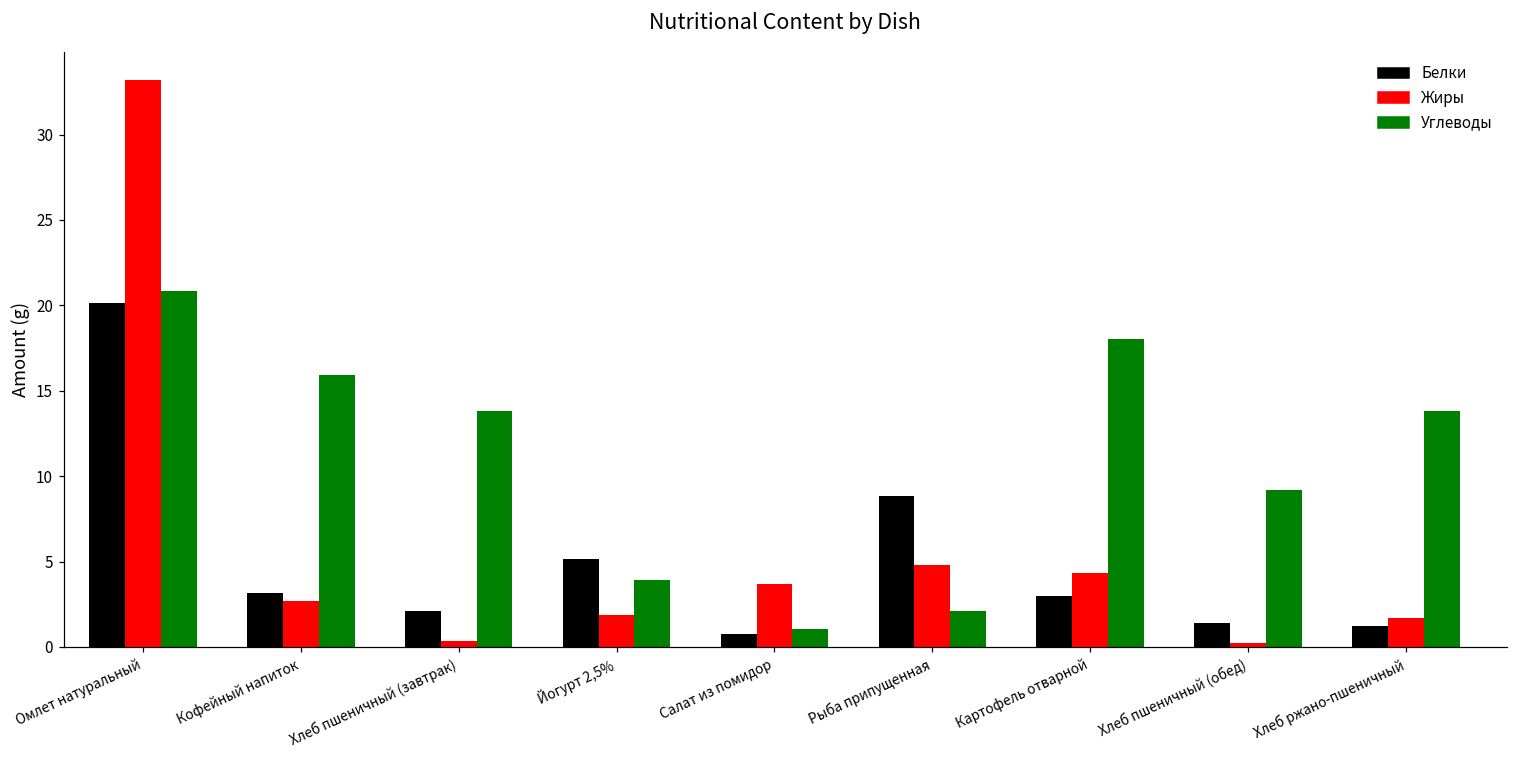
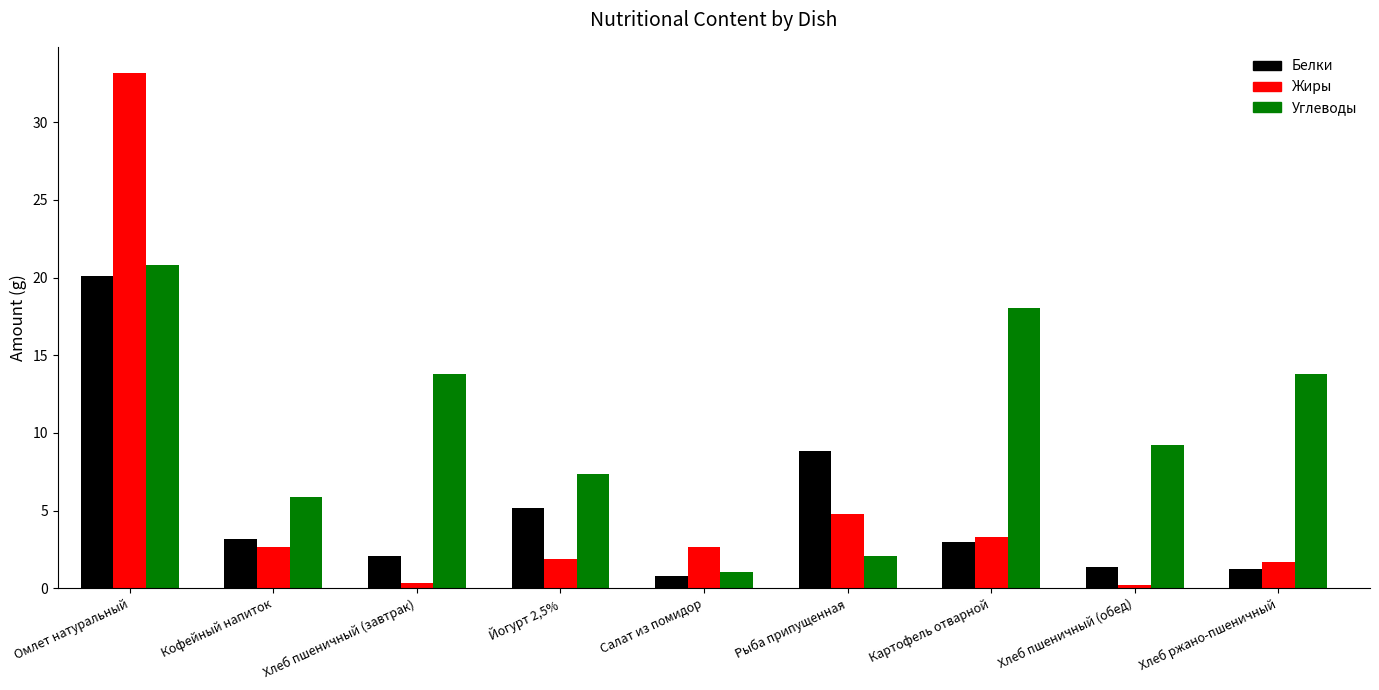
  {
    "Белки": {
      "Омлет натуральный": 20.1,
      "Кофейный напиток": 3.2,
      "Хлеб пшеничный (завтрак)": 2.1,
      "Йогурт 2,5%": 5.1,
      "Салат из помидор": 0.8,
      "Рыба припущенная": 8.8,
      "Картофель отварной": 3.0,
      "Хлеб пшеничный (обед)": 1.4,
      "Хлеб ржано-пшеничный": 1.2
    },
    "Жиры": {
      "Омлет натуральный": 33.2,
      "Кофейный напиток": 2.7,
      "Хлеб пшеничный (завтрак)": 0.3,
      "Йогурт 2,5%": 1.9,
-     "Салат из помидор": 3.7,
+     "Салат из помидор": 2.7,
      "Рыба припущенная": 4.8,
-     "Картофель отварной": 4.3,
+     "Картофель отварной": 3.3,
      "Хлеб пшеничный (обед)": 0.2,
      "Хлеб ржано-пшеничный": 1.7
    },
    "Углеводы": {
      "Омлет натуральный": 20.8,
-     "Кофейный напиток": 16.0,
+     "Кофейный напиток": 5.9,
      "Хлеб пшеничный (завтрак)": 13.8,
-     "Йогурт 2,5%": 3.9,
+     "Йогурт 2,5%": 7.4,
      "Салат из помидор": 1.1,
      "Рыба припущенная": 2.1,
      "Картофель отварной": 18.0,
      "Хлеб пшеничный (обед)": 9.2,
      "Хлеб ржано-пшеничный": 13.8
    }
  }
